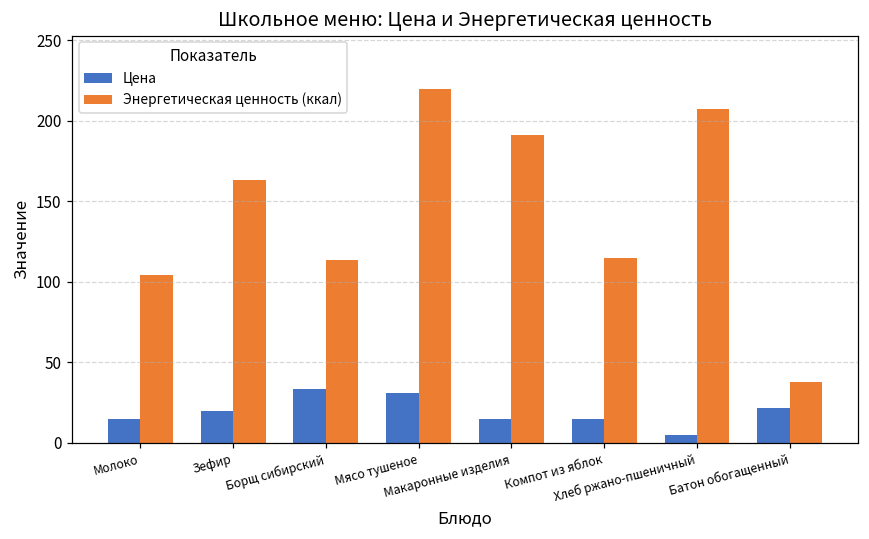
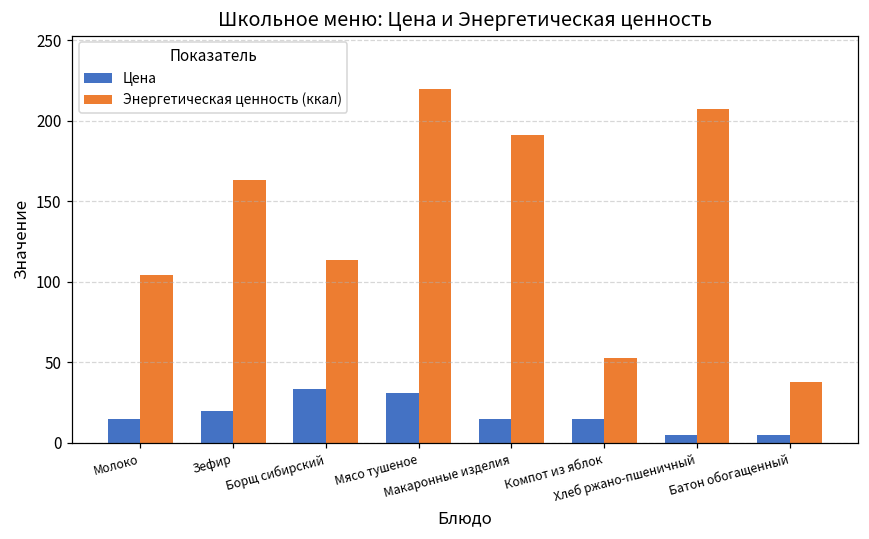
  {
    "Цена": {
      "Молоко": 15,
      "Зефир": 20,
      "Борщ сибирский": 34,
      "Мясо тушеное": 31,
      "Макаронные изделия": 15,
      "Компот из яблок": 15,
      "Хлеб ржано-пшеничный": 5,
-     "Батон обогащенный": 22
+     "Батон обогащенный": 5
    },
    "Энергетическая ценность (ккал)": {
      "Молоко": 104,
      "Зефир": 163,
      "Борщ сибирский": 114,
      "Мясо тушеное": 220,
      "Макаронные изделия": 191,
-     "Компот из яблок": 115,
+     "Компот из яблок": 53,
      "Хлеб ржано-пшеничный": 208,
      "Батон обогащенный": 38
    }
  }
